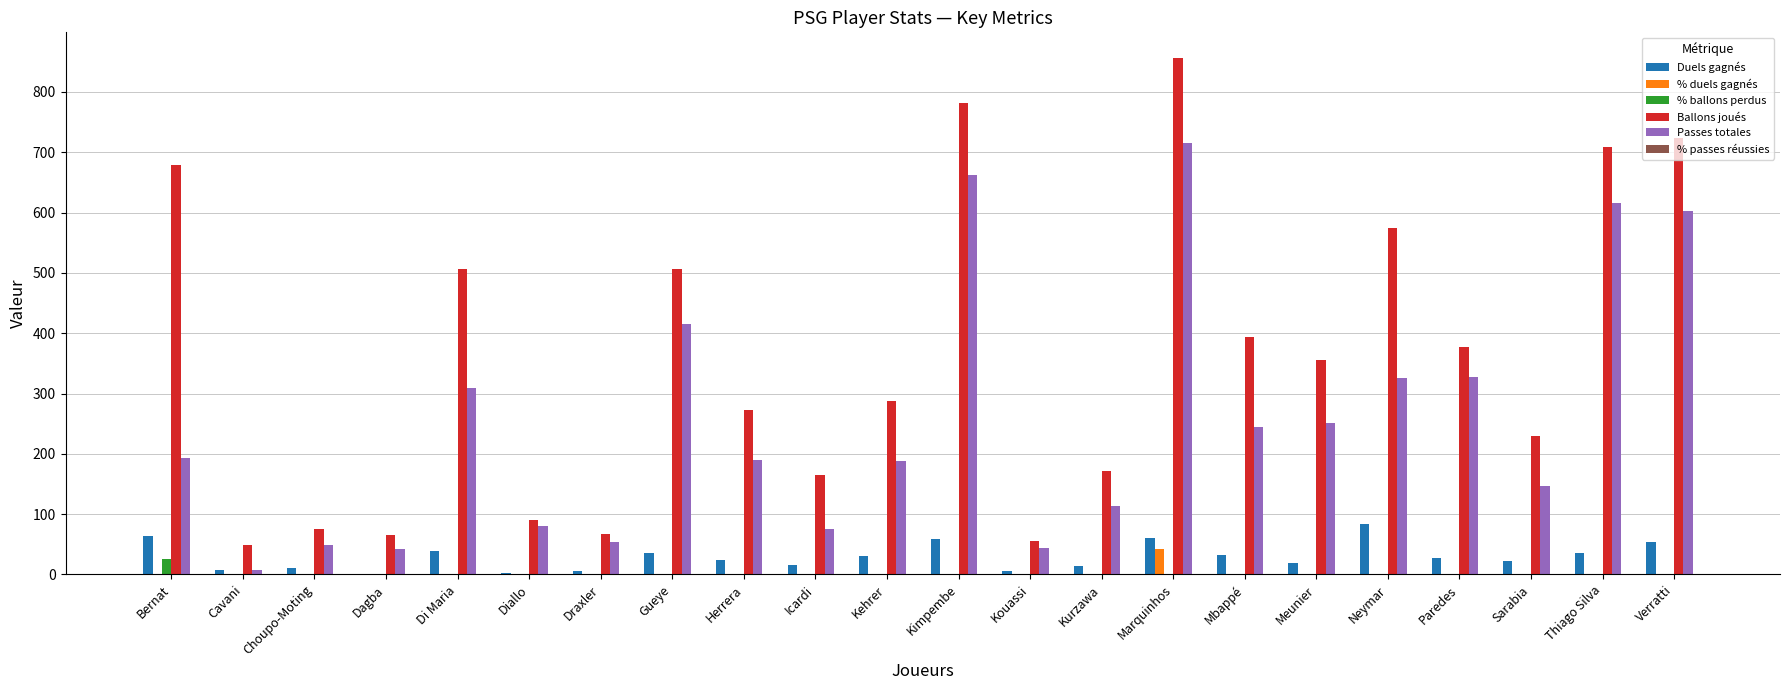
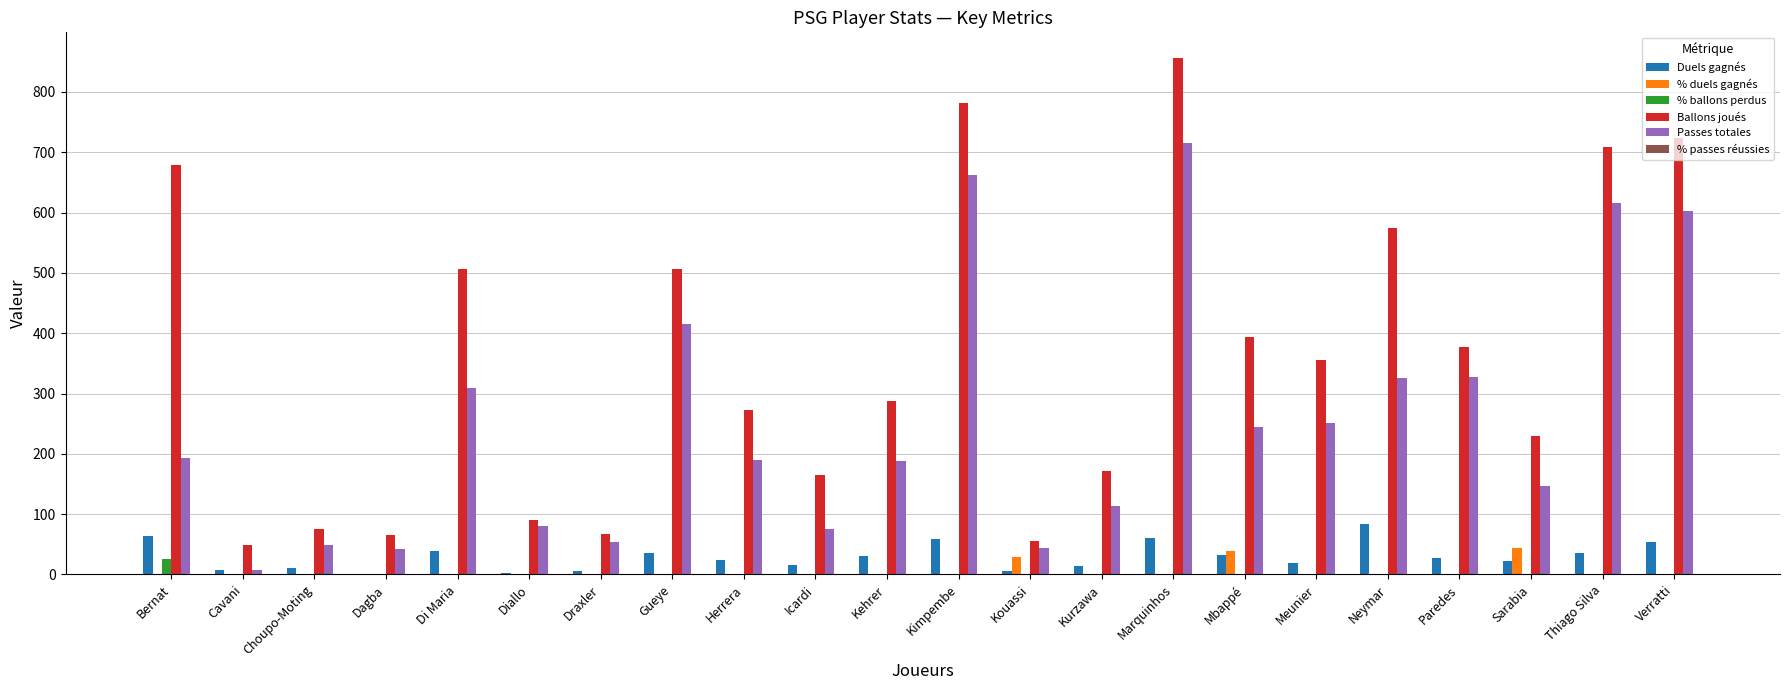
  {
    "Duels gagnés": {
      "Bernat": 60,
      "Cavani": 10,
      "Choupo-Moting": 10,
      "Dagba": 0,
      "Di Maria": 40,
      "Draxler": 10,
      "Gueye": 40,
      "Herrera": 20,
      "Icardi": 20,
      "Kehrer": 30,
      "Kimpembe": 60,
      "Kouassi": 10,
      "Kurzawa": 10,
      "Marquinhos": 60,
      "Mbappé": 30,
      "Meunier": 20,
      "Neymar": 80,
      "Paredes": 30,
      "Sarabia": 20,
      "Thiago Silva": 40,
      "Verratti": 50
    },
    "% duels gagnés": {
      "Dagba": 0,
-     "Kouassi": 0,
-     "Marquinhos": 40,
-     "Mbappé": 0,
-     "Sarabia": 0
+     "Kouassi": 30,
+     "Marquinhos": 0,
+     "Mbappé": 40,
+     "Sarabia": 40
    },
    "% ballons perdus": {
      "Bernat": 30
    },
    "Ballons joués": {
      "Bernat": 680,
      "Cavani": 50,
      "Choupo-Moting": 80,
      "Dagba": 70,
      "Di Maria": 510,
      "Diallo": 90,
      "Draxler": 70,
      "Gueye": 510,
      "Herrera": 270,
      "Icardi": 170,
      "Kehrer": 290,
      "Kimpembe": 780,
      "Kouassi": 60,
      "Kurzawa": 170,
      "Marquinhos": 860,
      "Mbappé": 390,
      "Meunier": 360,
      "Neymar": 570,
      "Paredes": 380,
      "Sarabia": 230,
      "Thiago Silva": 710
    },
    "Passes totales": {
      "Bernat": 190,
      "Cavani": 10,
      "Choupo-Moting": 50,
      "Dagba": 40,
      "Di Maria": 310,
      "Diallo": 80,
      "Draxler": 50,
      "Gueye": 420,
      "Herrera": 190,
      "Icardi": 80,
      "Kehrer": 190,
      "Kimpembe": 660,
      "Kouassi": 40,
      "Kurzawa": 110,
      "Marquinhos": 720,
      "Mbappé": 240,
      "Meunier": 250,
      "Neymar": 330,
      "Paredes": 330,
      "Sarabia": 150,
      "Thiago Silva": 620,
      "Verratti": 600
    }
  }
